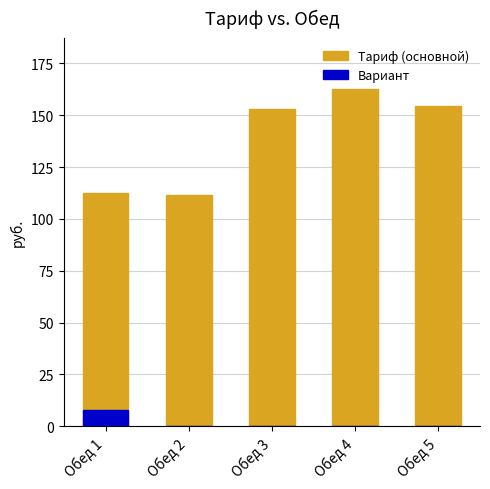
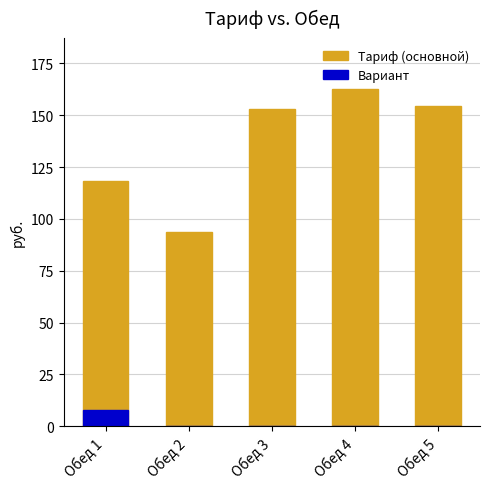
  {
    "Тариф (основной)": {
-     "Обед 1": 112,
-     "Обед 2": 112,
+     "Обед 1": 118,
+     "Обед 2": 94,
      "Обед 3": 153,
      "Обед 4": 163,
      "Обед 5": 154
    },
    "Вариант": {
      "Обед 2": 0,
      "Обед 3": 0,
      "Обед 4": 0,
      "Обед 5": 0
    }
  }
